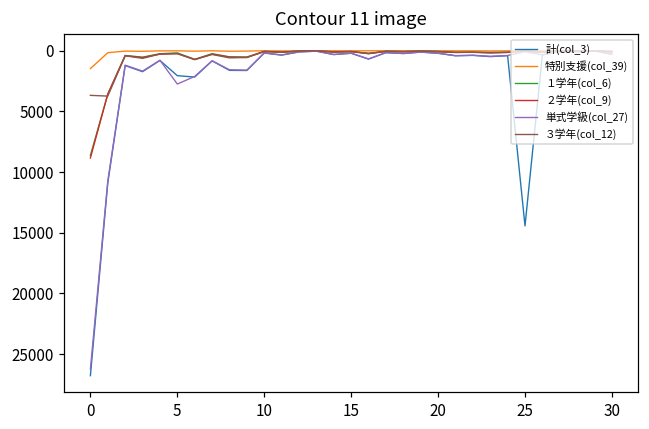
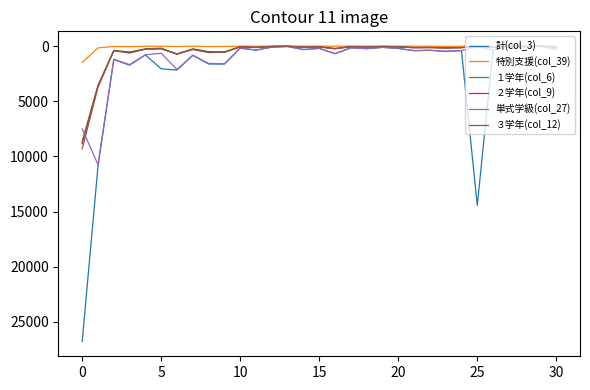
  {
    "計(col_3)": {
      "0": 26800,
      "5": 2100,
      "25": 14400
    },
    "特別支援(col_39)": {
      "0": 1500
    },
    "単式学級(col_27)": {
-     "0": 26200,
-     "5": 2700
+     "0": 7500,
+     "5": 600
    },
    "３学年(col_12)": {
-     "0": 3700
+     "0": 9300
    }
  }
